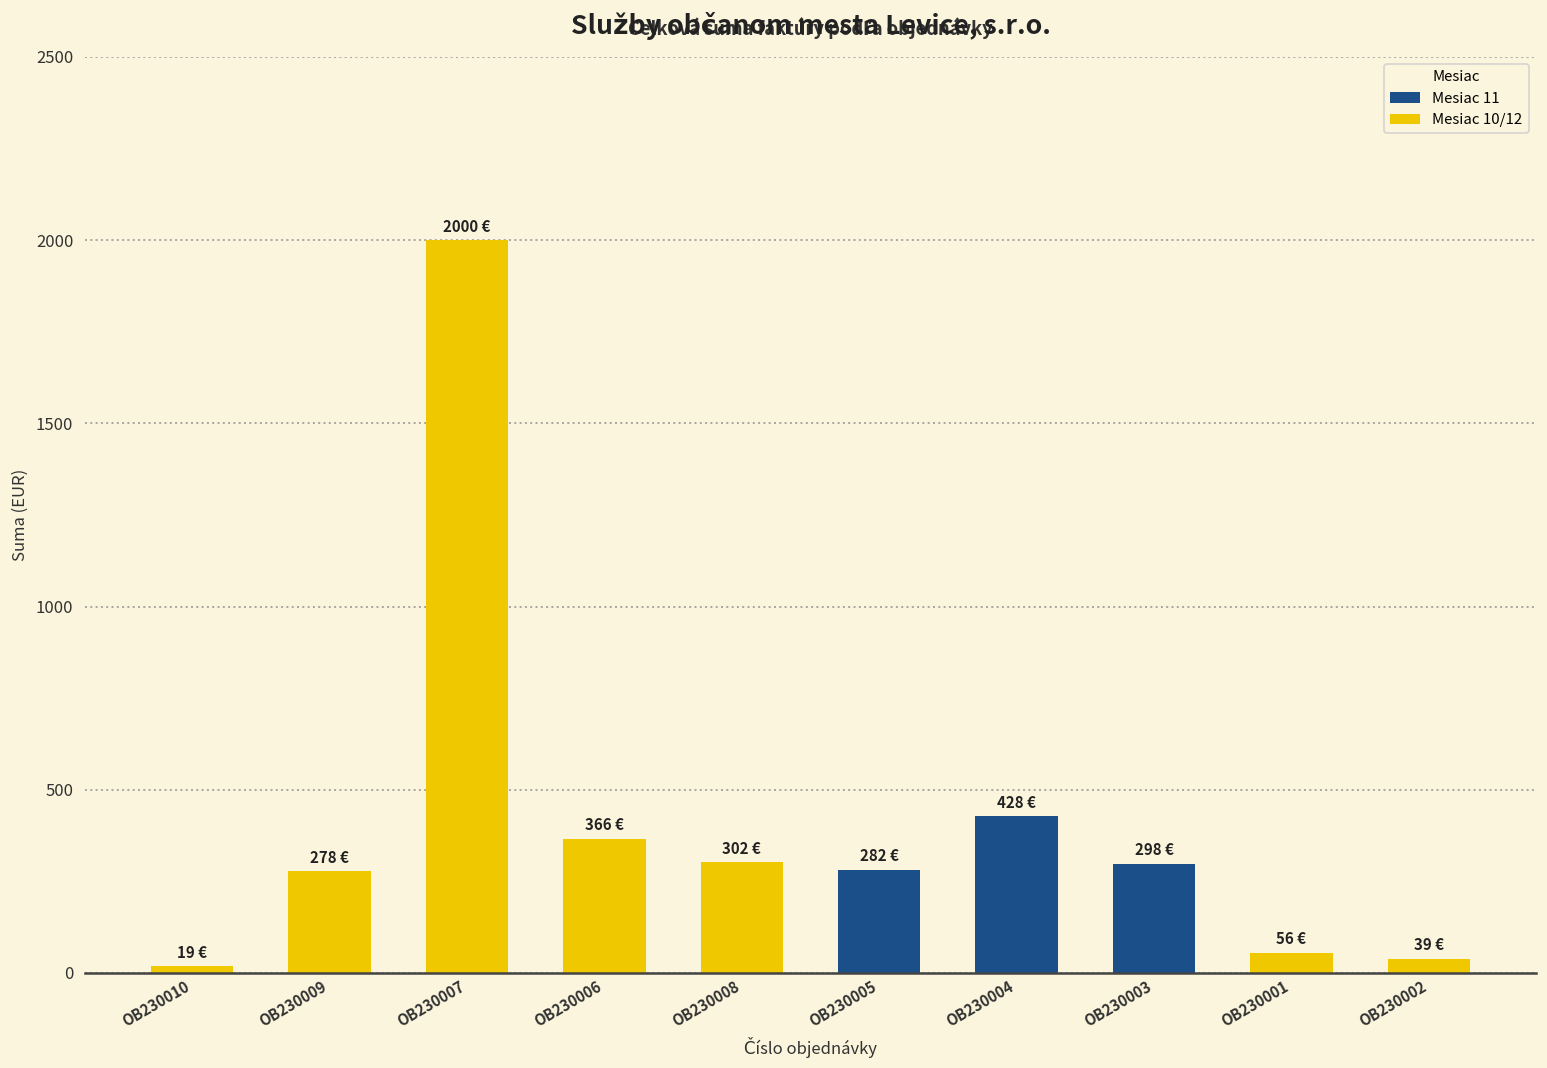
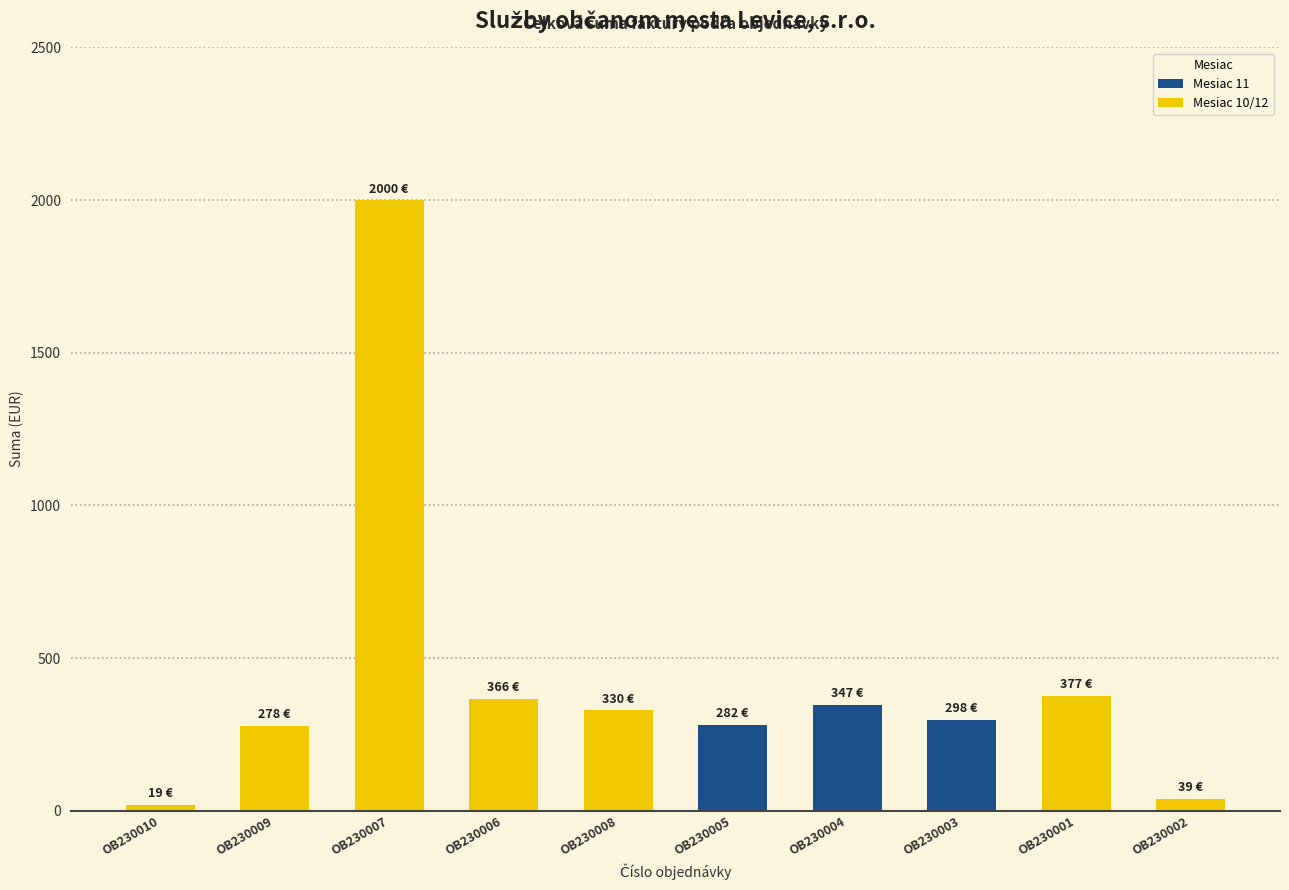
  {
    "Mesiac 11": {
      "OB230005": 282,
-     "OB230004": 428,
+     "OB230004": 347,
      "OB230003": 298
    },
    "Mesiac 10/12": {
      "OB230010": 19,
      "OB230009": 278,
      "OB230007": 2000,
      "OB230006": 366,
-     "OB230008": 302,
-     "OB230001": 56,
+     "OB230008": 330,
+     "OB230001": 377,
      "OB230002": 39
    }
  }
